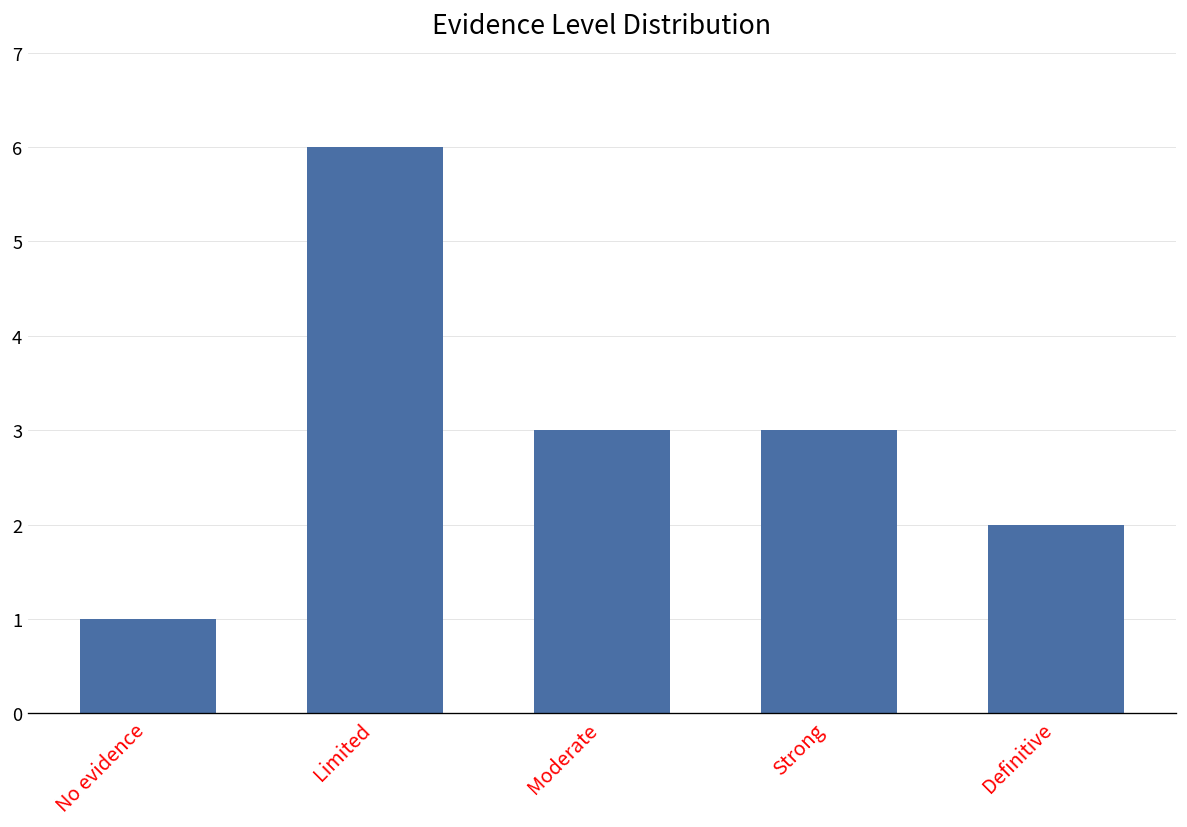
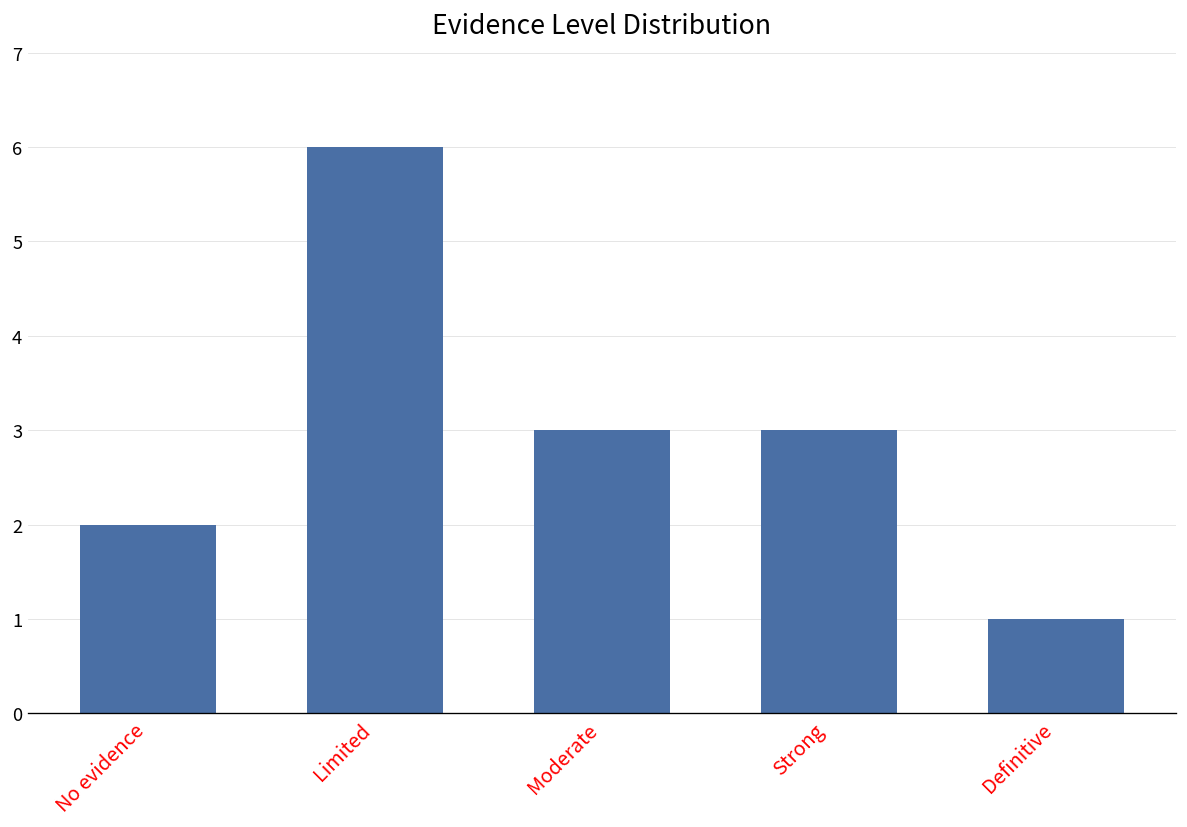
  {
-   "No evidence": 1,
+   "No evidence": 2,
    "Limited": 6,
    "Moderate": 3,
    "Strong": 3,
-   "Definitive": 2
+   "Definitive": 1
  }
